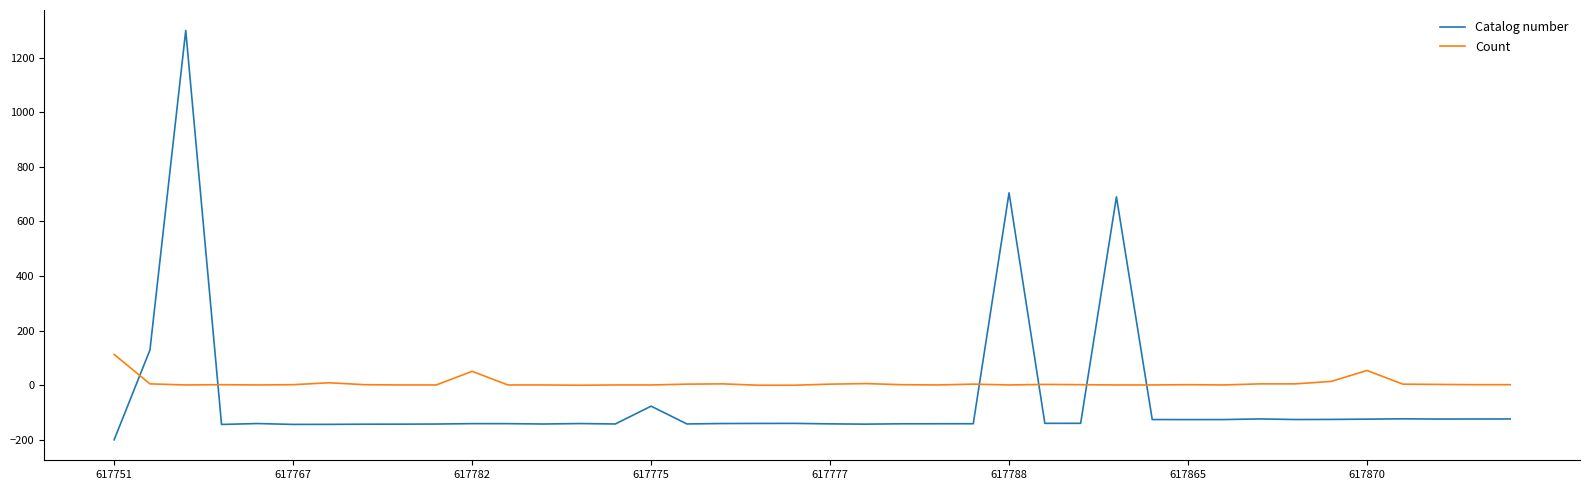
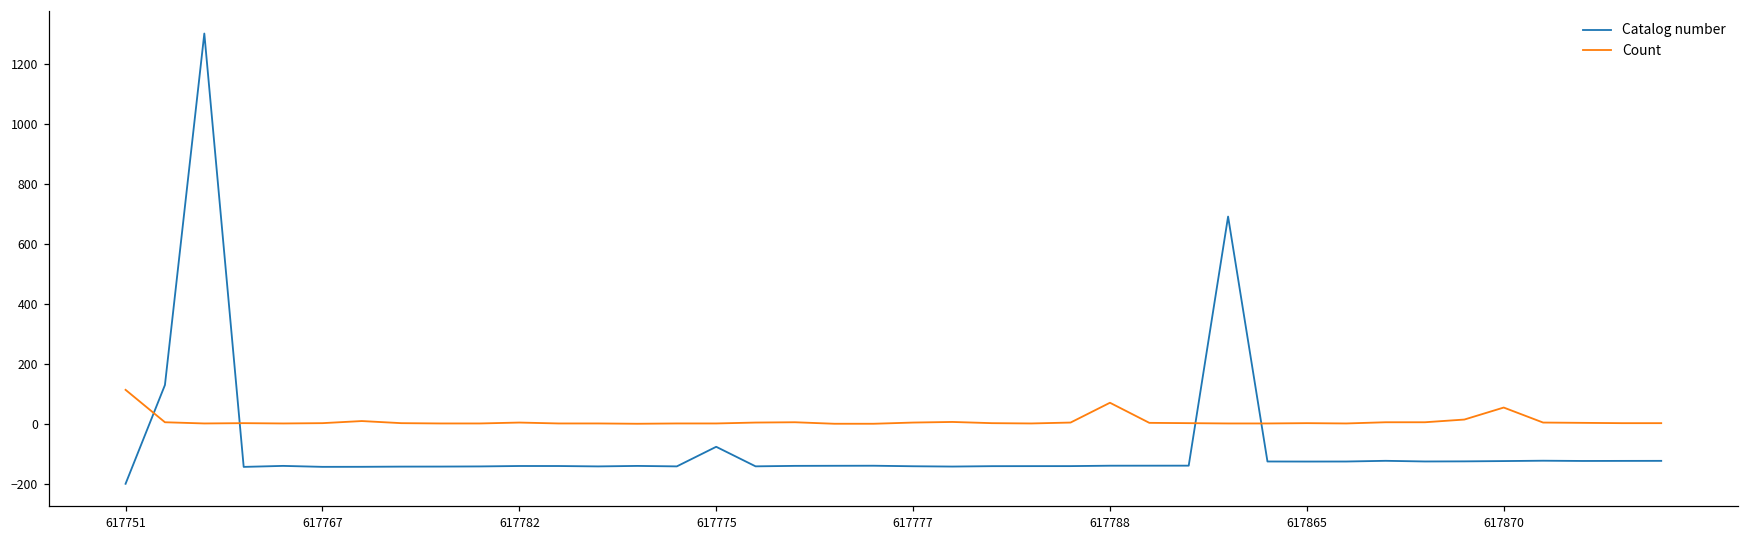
  {
    "Catalog number": {
      "617751": -200,
      "617767": -140,
      "617782": -140,
      "617775": -80,
      "617777": -140,
-     "617788": 700,
+     "617788": -140,
      "617865": -130,
      "617870": -120
    },
    "Count": {
      "617751": 110,
      "617767": 0,
-     "617782": 50,
+     "617782": 0,
      "617775": 0,
      "617777": 0,
-     "617788": 0,
+     "617788": 70,
      "617865": 0,
      "617870": 50
    }
  }
